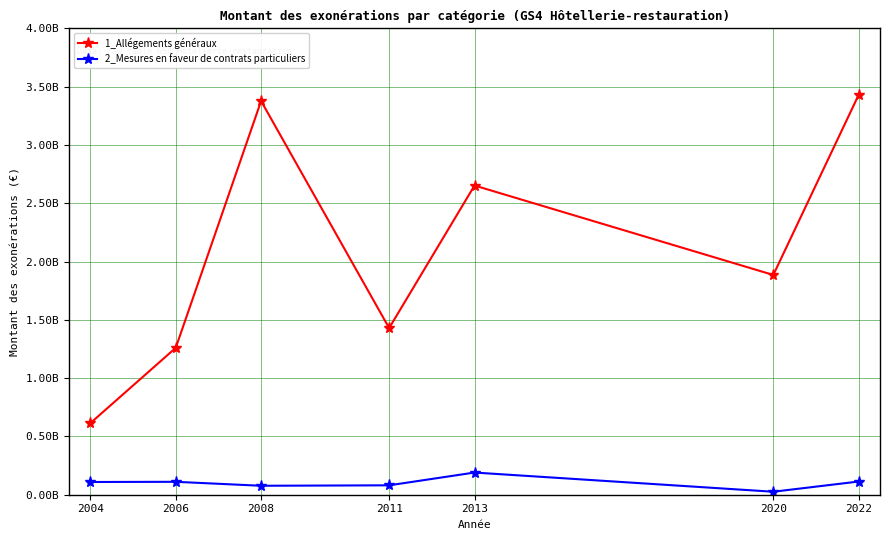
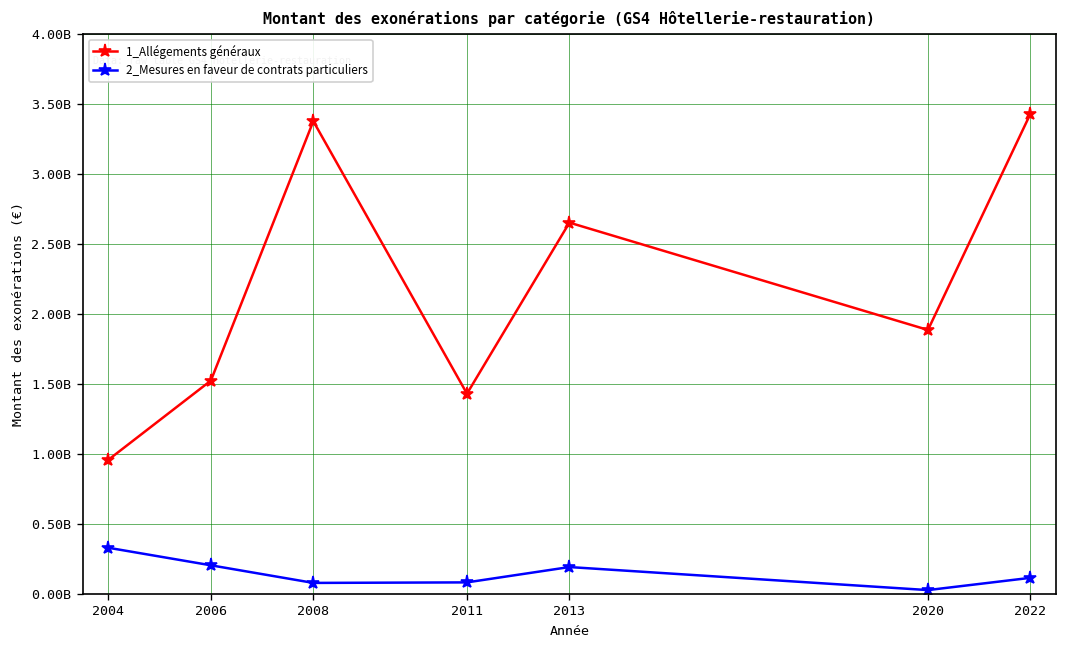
  {
    "1_Allégements généraux": {
-     "2004": 610000000,
-     "2006": 1260000000,
+     "2004": 960000000,
+     "2006": 1520000000,
      "2008": 3380000000,
      "2011": 1430000000,
      "2013": 2650000000,
      "2020": 1890000000,
      "2022": 3430000000
    },
    "2_Mesures en faveur de contrats particuliers": {
-     "2004": 110000000,
-     "2006": 110000000,
+     "2004": 330000000,
+     "2006": 200000000,
      "2008": 80000000,
      "2011": 80000000,
      "2013": 190000000,
      "2020": 30000000,
      "2022": 110000000
    }
  }
